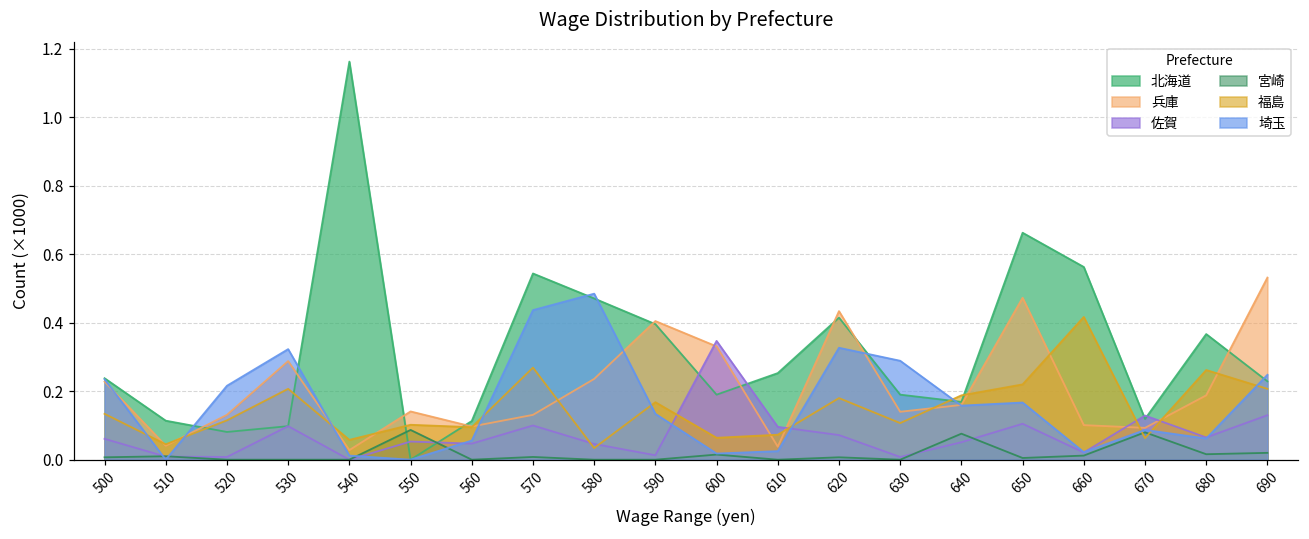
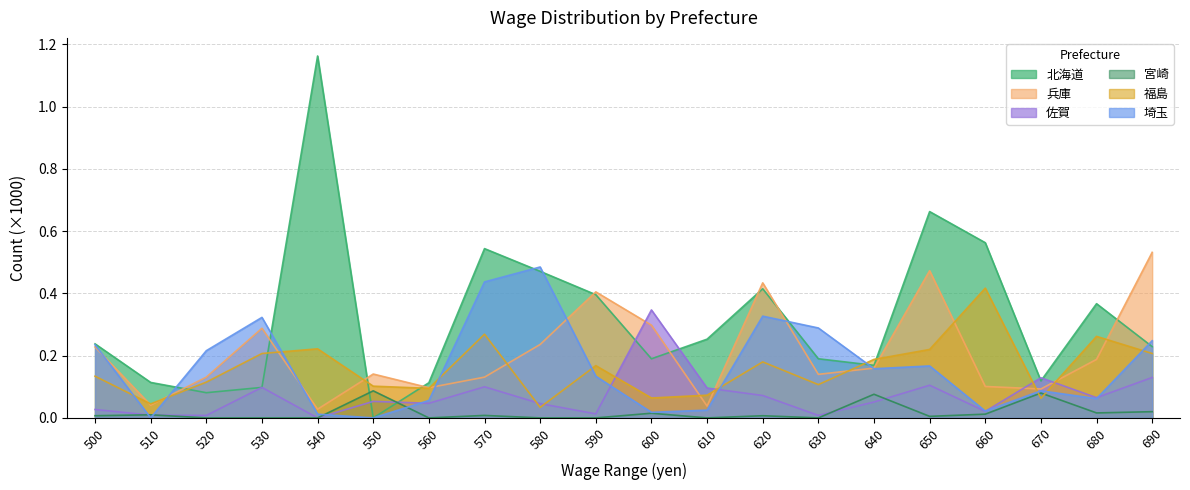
  {
    "兵庫": {
      "520": 0.13,
      "530": 0.29,
      "540": 0.03,
      "550": 0.14,
      "570": 0.13,
      "580": 0.24,
      "590": 0.41,
-     "600": 0.33,
+     "600": 0.30,
      "610": 0.04,
      "620": 0.43,
      "630": 0.14,
      "650": 0.47,
      "660": 0.10,
      "680": 0.19,
      "690": 0.53
    },
    "佐賀": {
-     "500": 0.06,
+     "500": 0.03,
      "550": 0.05,
      "560": 0.05,
      "570": 0.10,
      "580": 0.05,
      "590": 0.01,
      "600": 0.35,
      "610": 0.10,
      "620": 0.07,
      "640": 0.05,
      "650": 0.11,
      "670": 0.13,
      "690": 0.13
    },
    "福島": {
      "500": 0.13,
      "520": 0.12,
      "530": 0.21,
-     "540": 0.06,
+     "540": 0.22,
      "550": 0.10,
      "570": 0.27,
      "580": 0.03,
      "590": 0.17,
      "600": 0.06,
      "610": 0.07,
      "620": 0.18,
      "630": 0.11,
      "640": 0.19,
      "650": 0.22,
      "660": 0.42,
      "670": 0.06,
      "680": 0.26,
      "690": 0.21
    },
    "埼玉": {
      "510": 0.00,
      "520": 0.22,
      "530": 0.32,
      "540": 0.01,
      "560": 0.06,
      "570": 0.44,
      "580": 0.49,
      "590": 0.13,
      "610": 0.03,
      "620": 0.33,
      "630": 0.29,
      "650": 0.17,
      "690": 0.25
    }
  }
